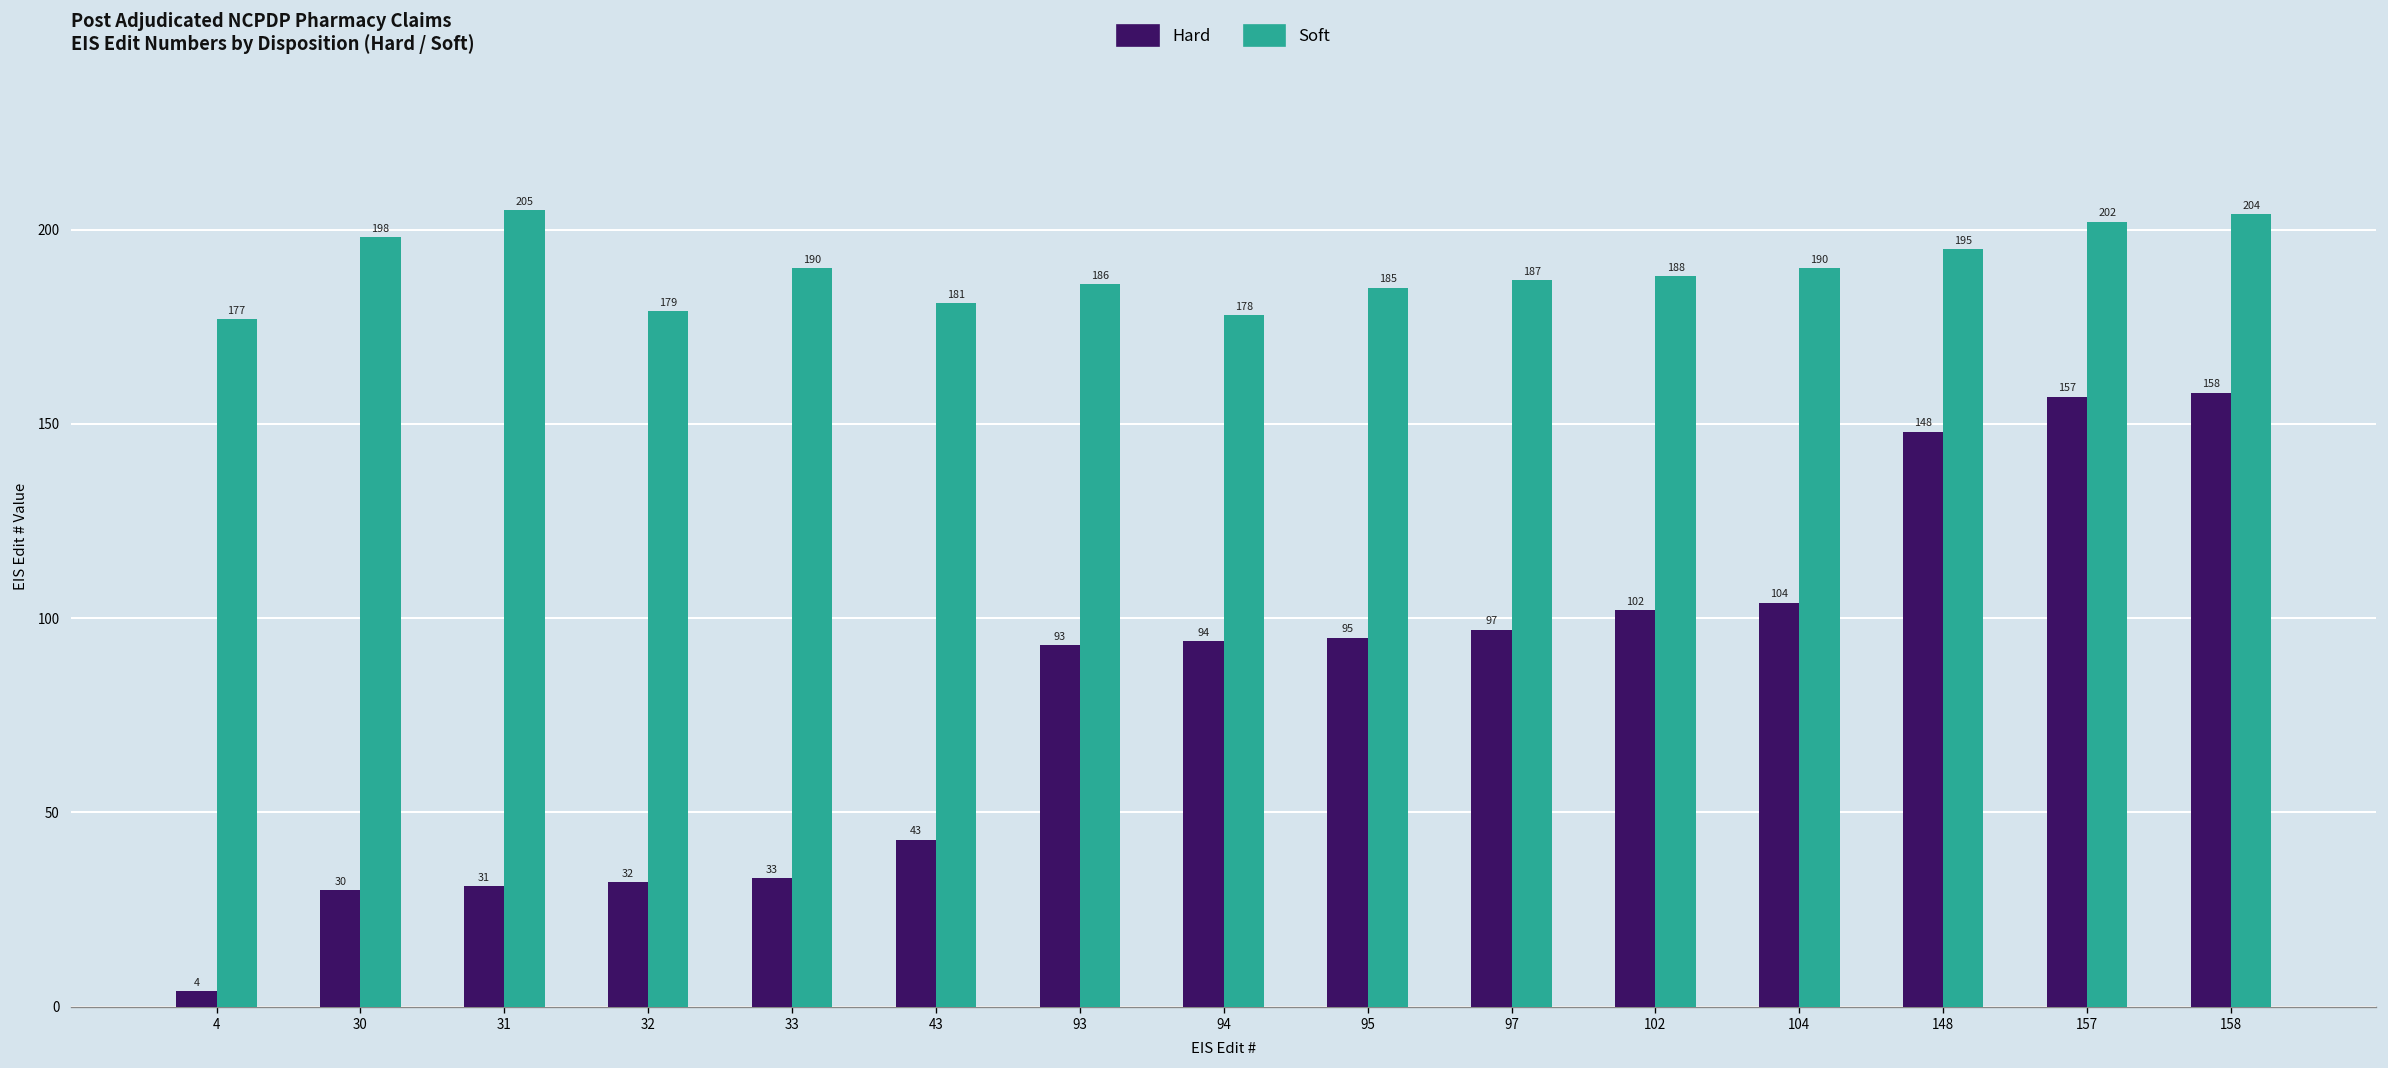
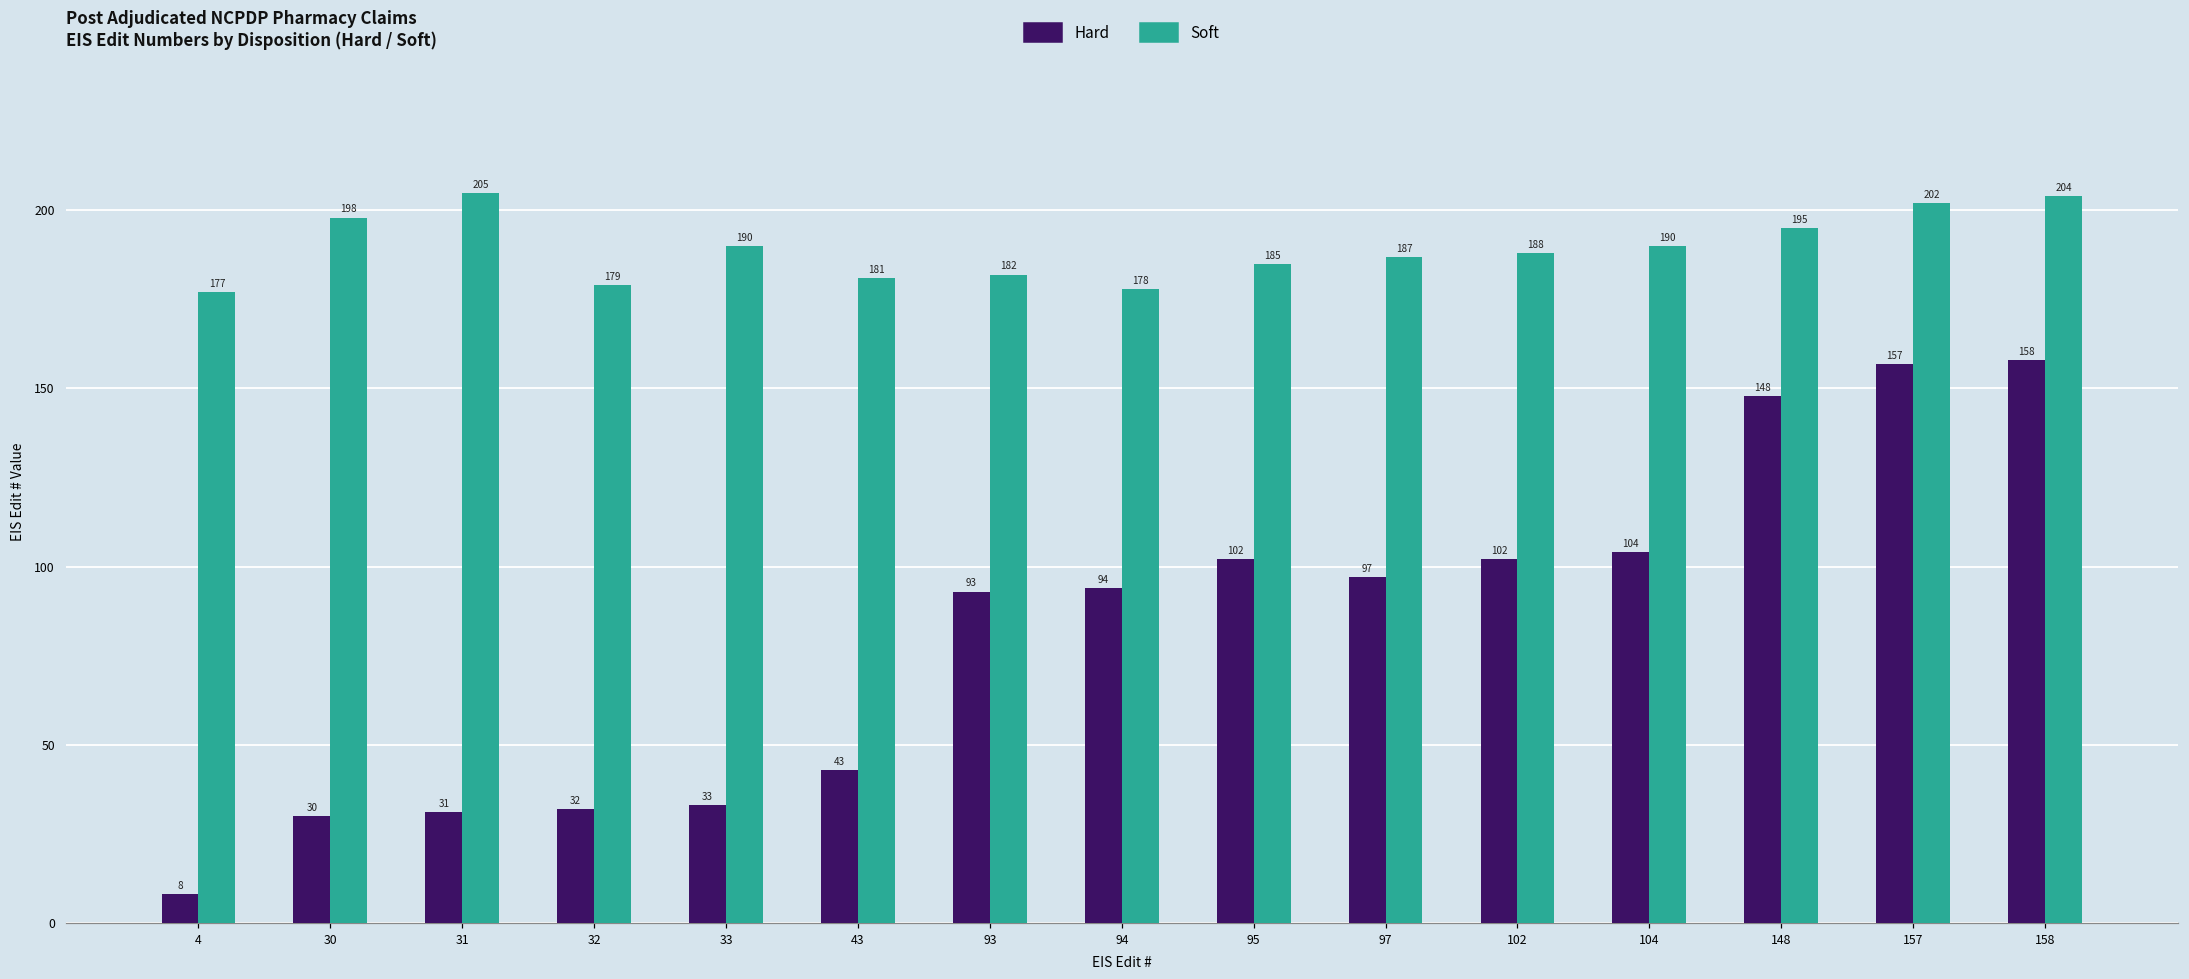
  {
    "Hard": {
-     "4": 4,
+     "4": 8,
      "30": 30,
      "31": 31,
      "32": 32,
      "33": 33,
      "43": 43,
      "93": 93,
      "94": 94,
-     "95": 95,
+     "95": 102,
      "97": 97,
      "102": 102,
      "104": 104,
      "148": 148,
      "157": 157,
      "158": 158
    },
    "Soft": {
      "4": 177,
      "30": 198,
      "31": 205,
      "32": 179,
      "33": 190,
      "43": 181,
-     "93": 186,
+     "93": 182,
      "94": 178,
      "95": 185,
      "97": 187,
      "102": 188,
      "104": 190,
      "148": 195,
      "157": 202,
      "158": 204
    }
  }
